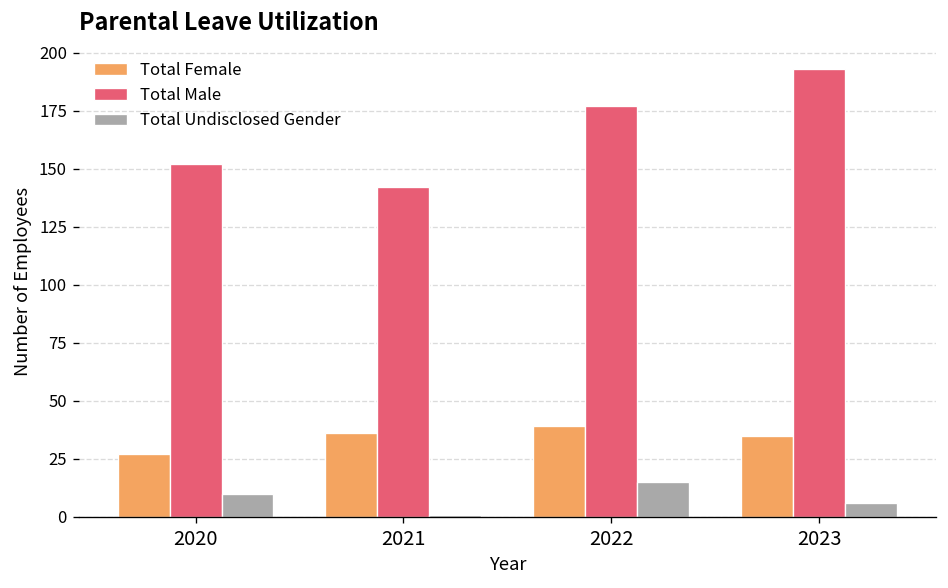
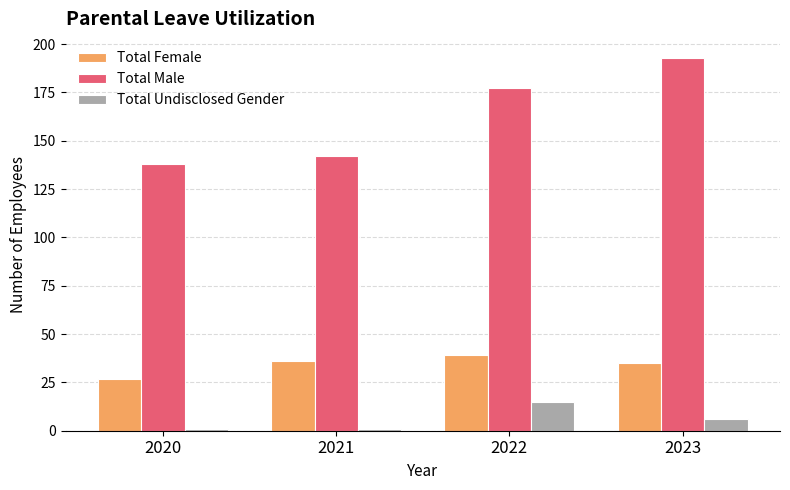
  {
    "Total Female": {
      "2020": 27,
      "2021": 36,
      "2022": 39,
      "2023": 35
    },
    "Total Male": {
-     "2020": 152,
+     "2020": 138,
      "2021": 142,
      "2022": 177,
      "2023": 193
    },
    "Total Undisclosed Gender": {
-     "2020": 10,
+     "2020": 1,
      "2022": 15,
      "2023": 6
    }
  }
